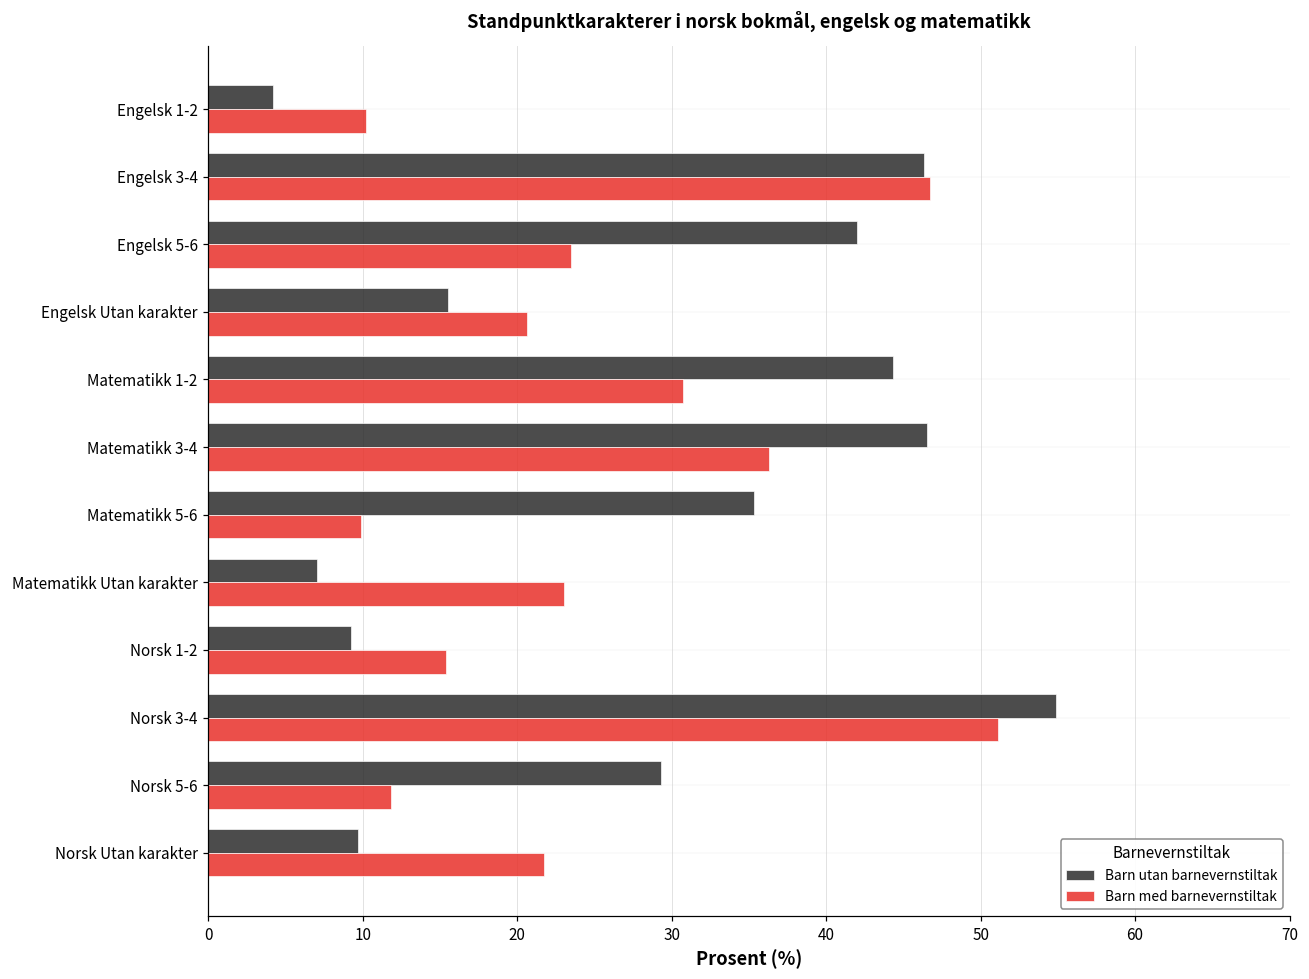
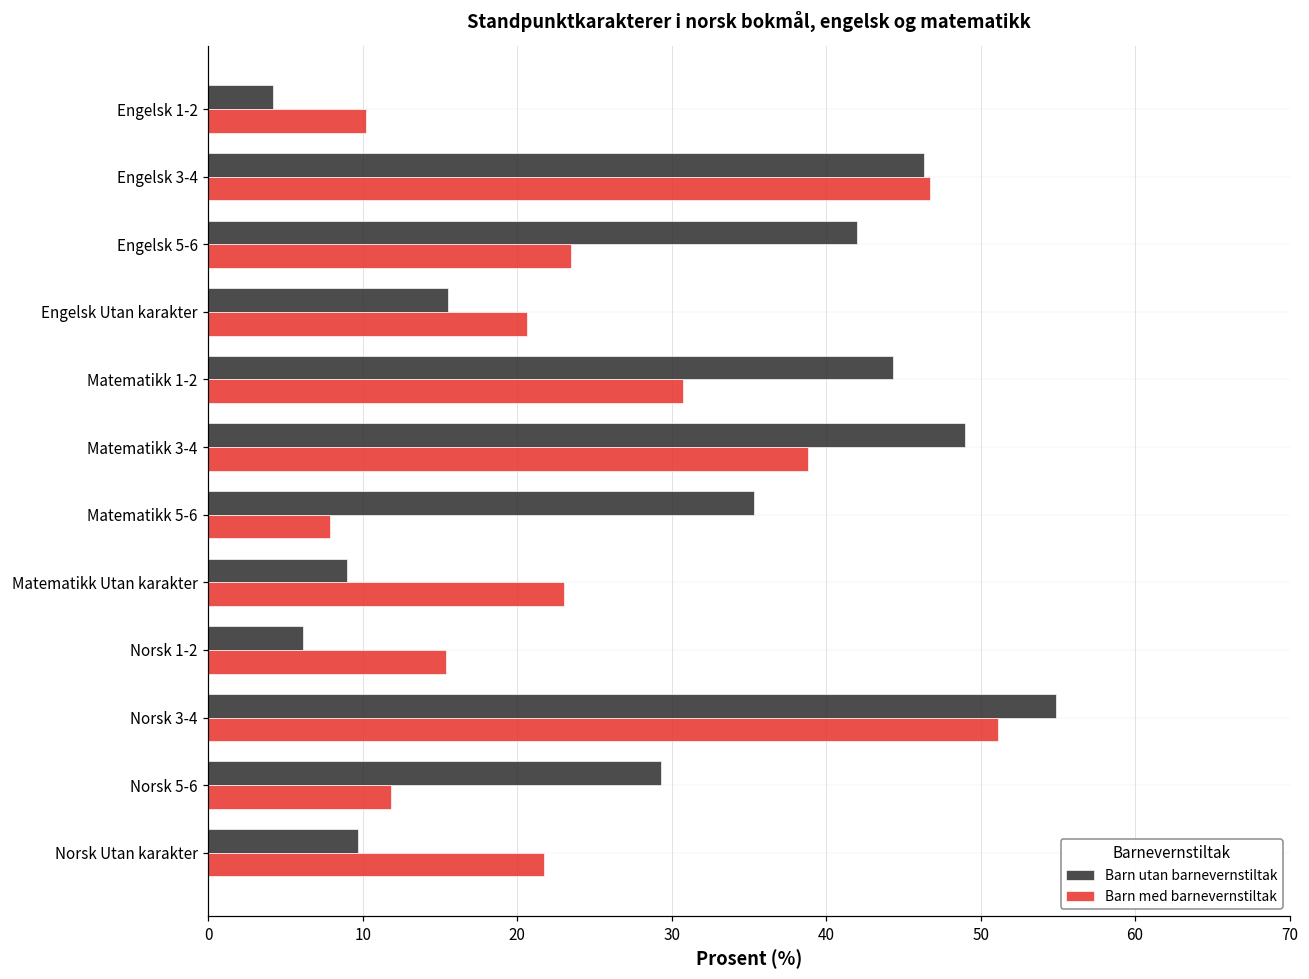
  {
    "Barn utan barnevernstiltak": {
      "Engelsk 1-2": 4.2,
      "Engelsk 3-4": 46.3,
      "Engelsk 5-6": 42.0,
      "Engelsk Utan karakter": 15.5,
      "Matematikk 1-2": 44.3,
-     "Matematikk 3-4": 46.5,
+     "Matematikk 3-4": 49.0,
      "Matematikk 5-6": 35.3,
-     "Matematikk Utan karakter": 7,
-     "Norsk 1-2": 9.2,
+     "Matematikk Utan karakter": 9,
+     "Norsk 1-2": 6.1,
      "Norsk 3-4": 54.9,
      "Norsk 5-6": 29.3,
      "Norsk Utan karakter": 9.7
    },
    "Barn med barnevernstiltak": {
      "Engelsk 1-2": 10.2,
      "Engelsk 3-4": 46.7,
      "Engelsk 5-6": 23.5,
      "Engelsk Utan karakter": 20.6,
      "Matematikk 1-2": 30.7,
-     "Matematikk 3-4": 36.3,
-     "Matematikk 5-6": 9.9,
+     "Matematikk 3-4": 38.8,
+     "Matematikk 5-6": 7.9,
      "Matematikk Utan karakter": 23.0,
      "Norsk 1-2": 15.4,
      "Norsk 3-4": 51.1,
      "Norsk 5-6": 11.8,
      "Norsk Utan karakter": 21.7
    }
  }
